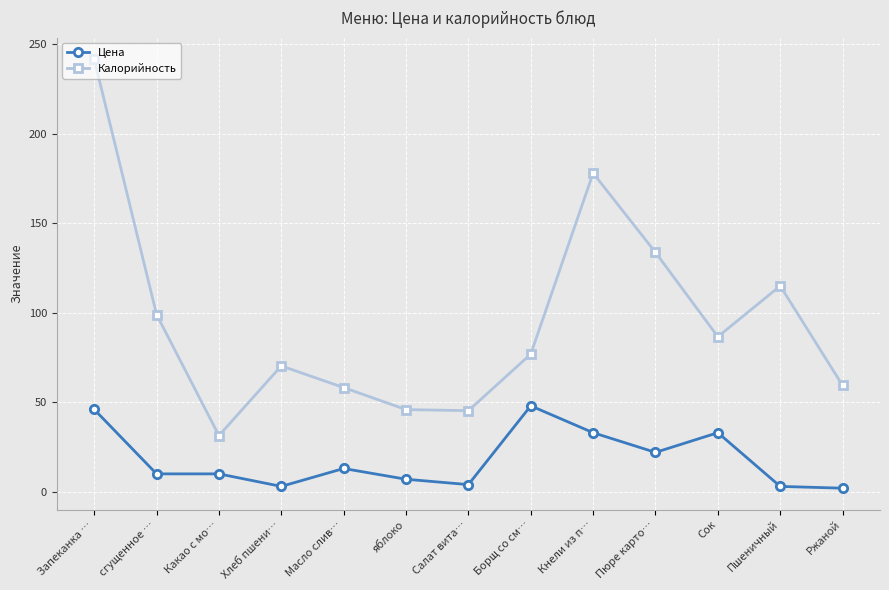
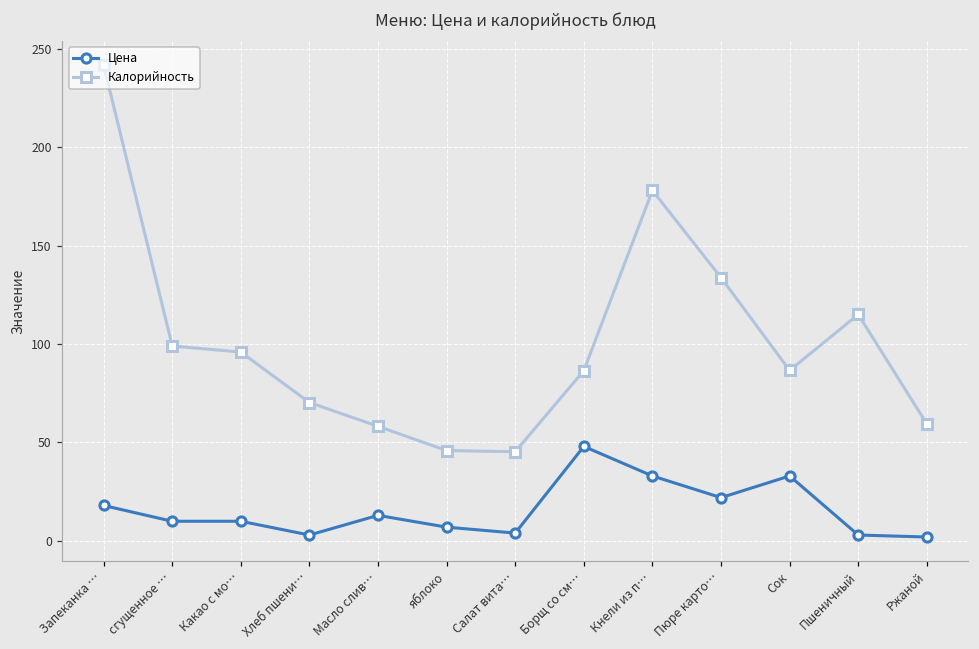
  {
    "Цена": {
-     "Запеканка …": 46,
+     "Запеканка …": 18,
      "сгущенное …": 10,
      "Какао с мо…": 10,
      "Хлеб пшени…": 3,
      "Масло слив…": 13,
      "яблоко": 7,
      "Салат вита…": 4,
      "Борщ со см…": 48,
      "Кнели из п…": 33,
      "Пюре карто…": 22,
      "Сок": 33,
      "Пшеничный": 3,
      "Ржаной": 2
    },
    "Калорийность": {
      "сгущенное …": 99,
-     "Какао с мо…": 31,
+     "Какао с мо…": 96,
      "Хлеб пшени…": 70,
      "Масло слив…": 58,
      "яблоко": 46,
      "Салат вита…": 45,
-     "Борщ со см…": 77,
+     "Борщ со см…": 87,
      "Кнели из п…": 178,
      "Пюре карто…": 134,
      "Сок": 87,
      "Пшеничный": 115,
      "Ржаной": 59
    }
  }
